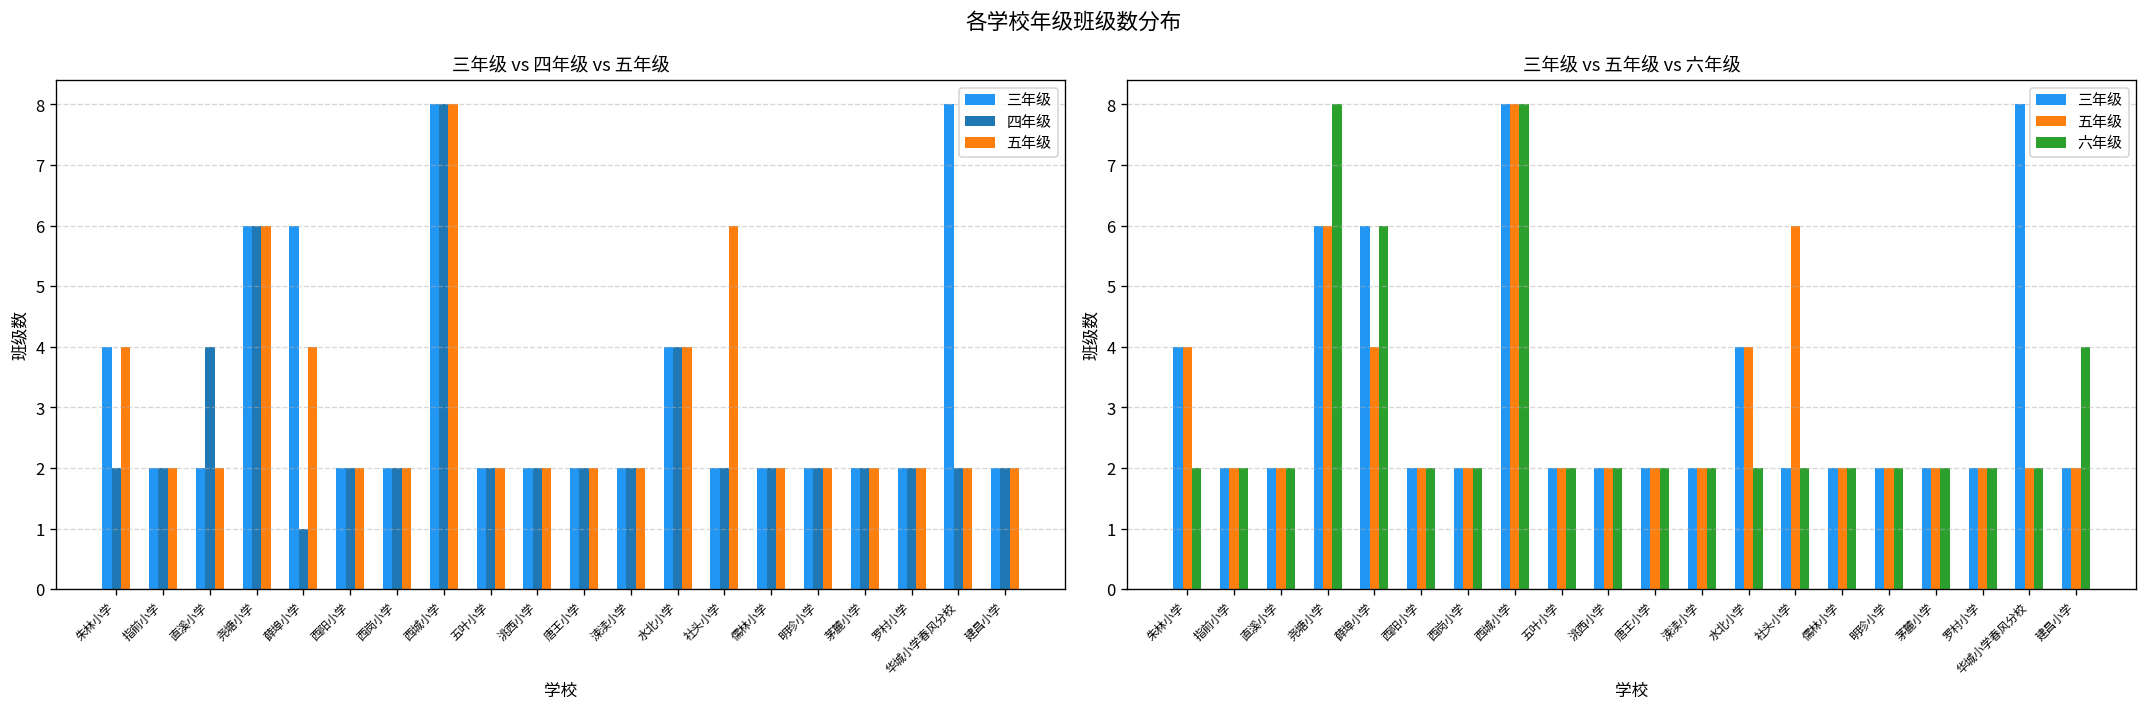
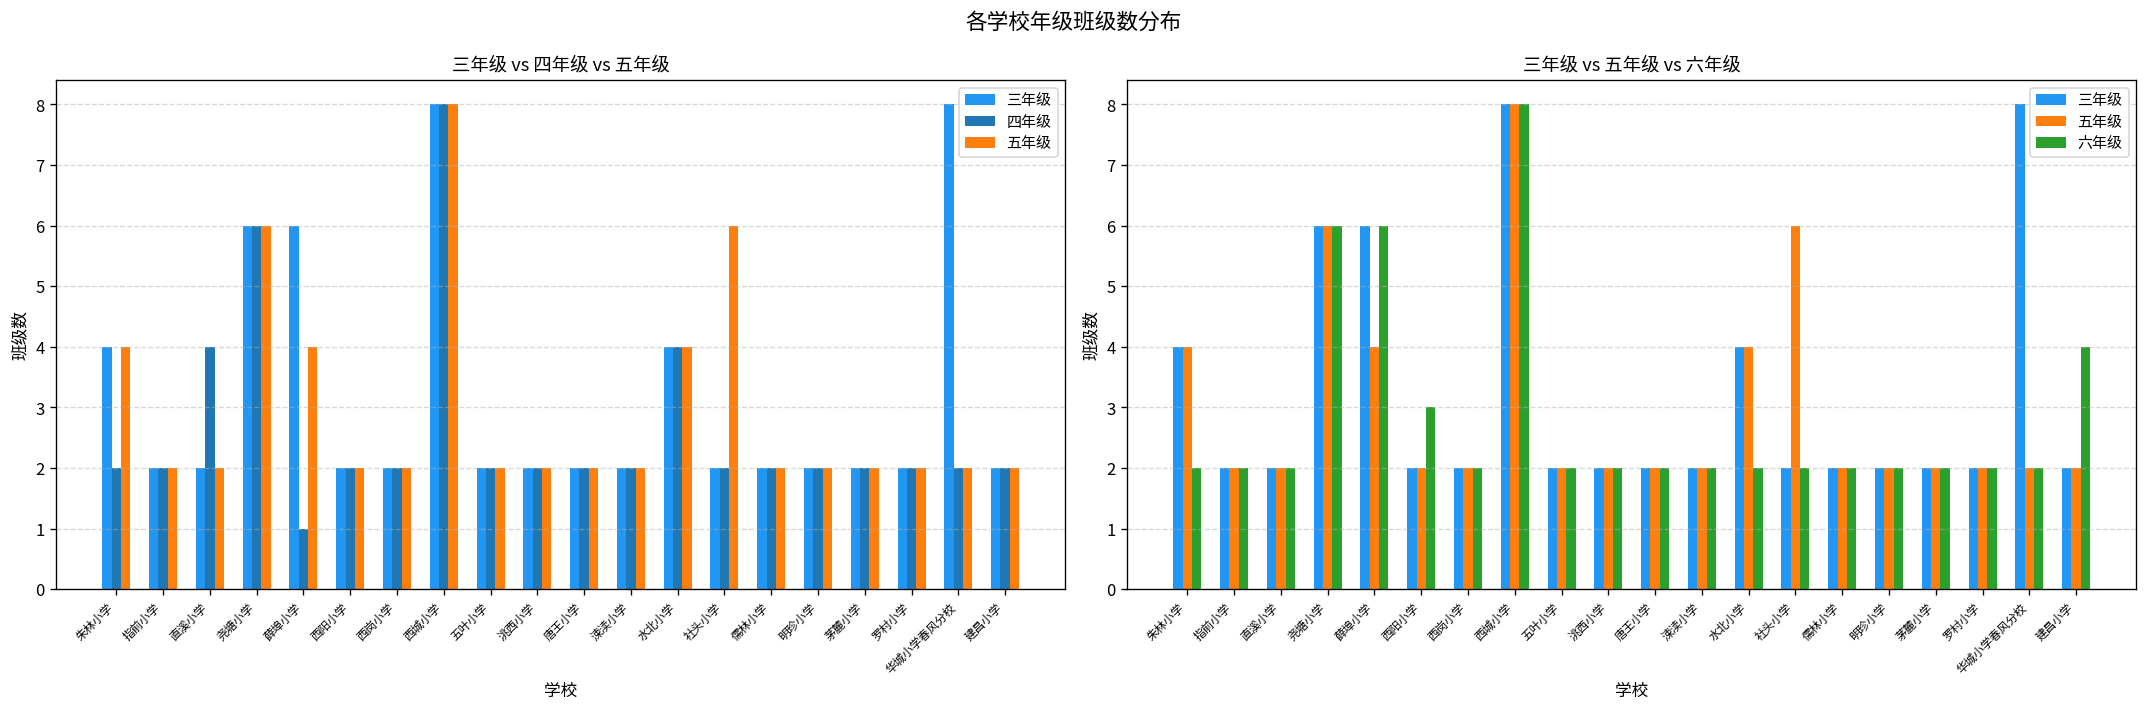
  {
    "三年级 vs 四年级 vs 五年级": {
      "三年级": {
        "朱林小学": 4.0,
        "指前小学": 2.0,
        "直溪小学": 2.0,
        "尧塘小学": 6.0,
        "薛埠小学": 6.0,
        "西阳小学": 2.0,
        "西岗小学": 2.0,
        "西城小学": 8.0,
        "五叶小学": 2.0,
        "洮西小学": 2.0,
        "唐王小学": 2.0,
        "涑渎小学": 2.0,
        "水北小学": 4.0,
        "社头小学": 2.0,
        "儒林小学": 2.0,
        "明珍小学": 2.0,
        "茅麓小学": 2.0,
        "罗村小学": 2.0,
        "华城小学春风分校": 8.0,
        "建昌小学": 2.0
      },
      "四年级": {
        "朱林小学": 2.0,
        "指前小学": 2.0,
        "直溪小学": 4.0,
        "尧塘小学": 6.0,
        "薛埠小学": 1.0,
        "西阳小学": 2.0,
        "西岗小学": 2.0,
        "西城小学": 8.0,
        "五叶小学": 2.0,
        "洮西小学": 2.0,
        "唐王小学": 2.0,
        "涑渎小学": 2.0,
        "水北小学": 4.0,
        "社头小学": 2.0,
        "儒林小学": 2.0,
        "明珍小学": 2.0,
        "茅麓小学": 2.0,
        "罗村小学": 2.0,
        "华城小学春风分校": 2.0,
        "建昌小学": 2.0
      },
      "五年级": {
        "朱林小学": 4.0,
        "指前小学": 2.0,
        "直溪小学": 2.0,
        "尧塘小学": 6.0,
        "薛埠小学": 4.0,
        "西阳小学": 2.0,
        "西岗小学": 2.0,
        "西城小学": 8.0,
        "五叶小学": 2.0,
        "洮西小学": 2.0,
        "唐王小学": 2.0,
        "涑渎小学": 2.0,
        "水北小学": 4.0,
        "社头小学": 6.0,
        "儒林小学": 2.0,
        "明珍小学": 2.0,
        "茅麓小学": 2.0,
        "罗村小学": 2.0,
        "华城小学春风分校": 2.0,
        "建昌小学": 2.0
      }
    },
    "三年级 vs 五年级 vs 六年级": {
      "三年级": {
        "朱林小学": 4,
        "指前小学": 2,
        "直溪小学": 2,
        "尧塘小学": 6,
        "薛埠小学": 6,
        "西阳小学": 2,
        "西岗小学": 2,
        "西城小学": 8,
        "五叶小学": 2,
        "洮西小学": 2,
        "唐王小学": 2,
        "涑渎小学": 2,
        "水北小学": 4,
        "社头小学": 2,
        "儒林小学": 2,
        "明珍小学": 2,
        "茅麓小学": 2,
        "罗村小学": 2,
        "华城小学春风分校": 8,
        "建昌小学": 2
      },
      "五年级": {
        "朱林小学": 4,
        "指前小学": 2,
        "直溪小学": 2,
        "尧塘小学": 6,
        "薛埠小学": 4,
        "西阳小学": 2,
        "西岗小学": 2,
        "西城小学": 8,
        "五叶小学": 2,
        "洮西小学": 2,
        "唐王小学": 2,
        "涑渎小学": 2,
        "水北小学": 4,
        "社头小学": 6,
        "儒林小学": 2,
        "明珍小学": 2,
        "茅麓小学": 2,
        "罗村小学": 2,
        "华城小学春风分校": 2,
        "建昌小学": 2
      },
      "六年级": {
        "朱林小学": 2,
        "指前小学": 2,
        "直溪小学": 2,
-       "尧塘小学": 8,
+       "尧塘小学": 6,
        "薛埠小学": 6,
-       "西阳小学": 2,
+       "西阳小学": 3,
        "西岗小学": 2,
        "西城小学": 8,
        "五叶小学": 2,
        "洮西小学": 2,
        "唐王小学": 2,
        "涑渎小学": 2,
        "水北小学": 2,
        "社头小学": 2,
        "儒林小学": 2,
        "明珍小学": 2,
        "茅麓小学": 2,
        "罗村小学": 2,
        "华城小学春风分校": 2,
        "建昌小学": 4
      }
    }
  }
